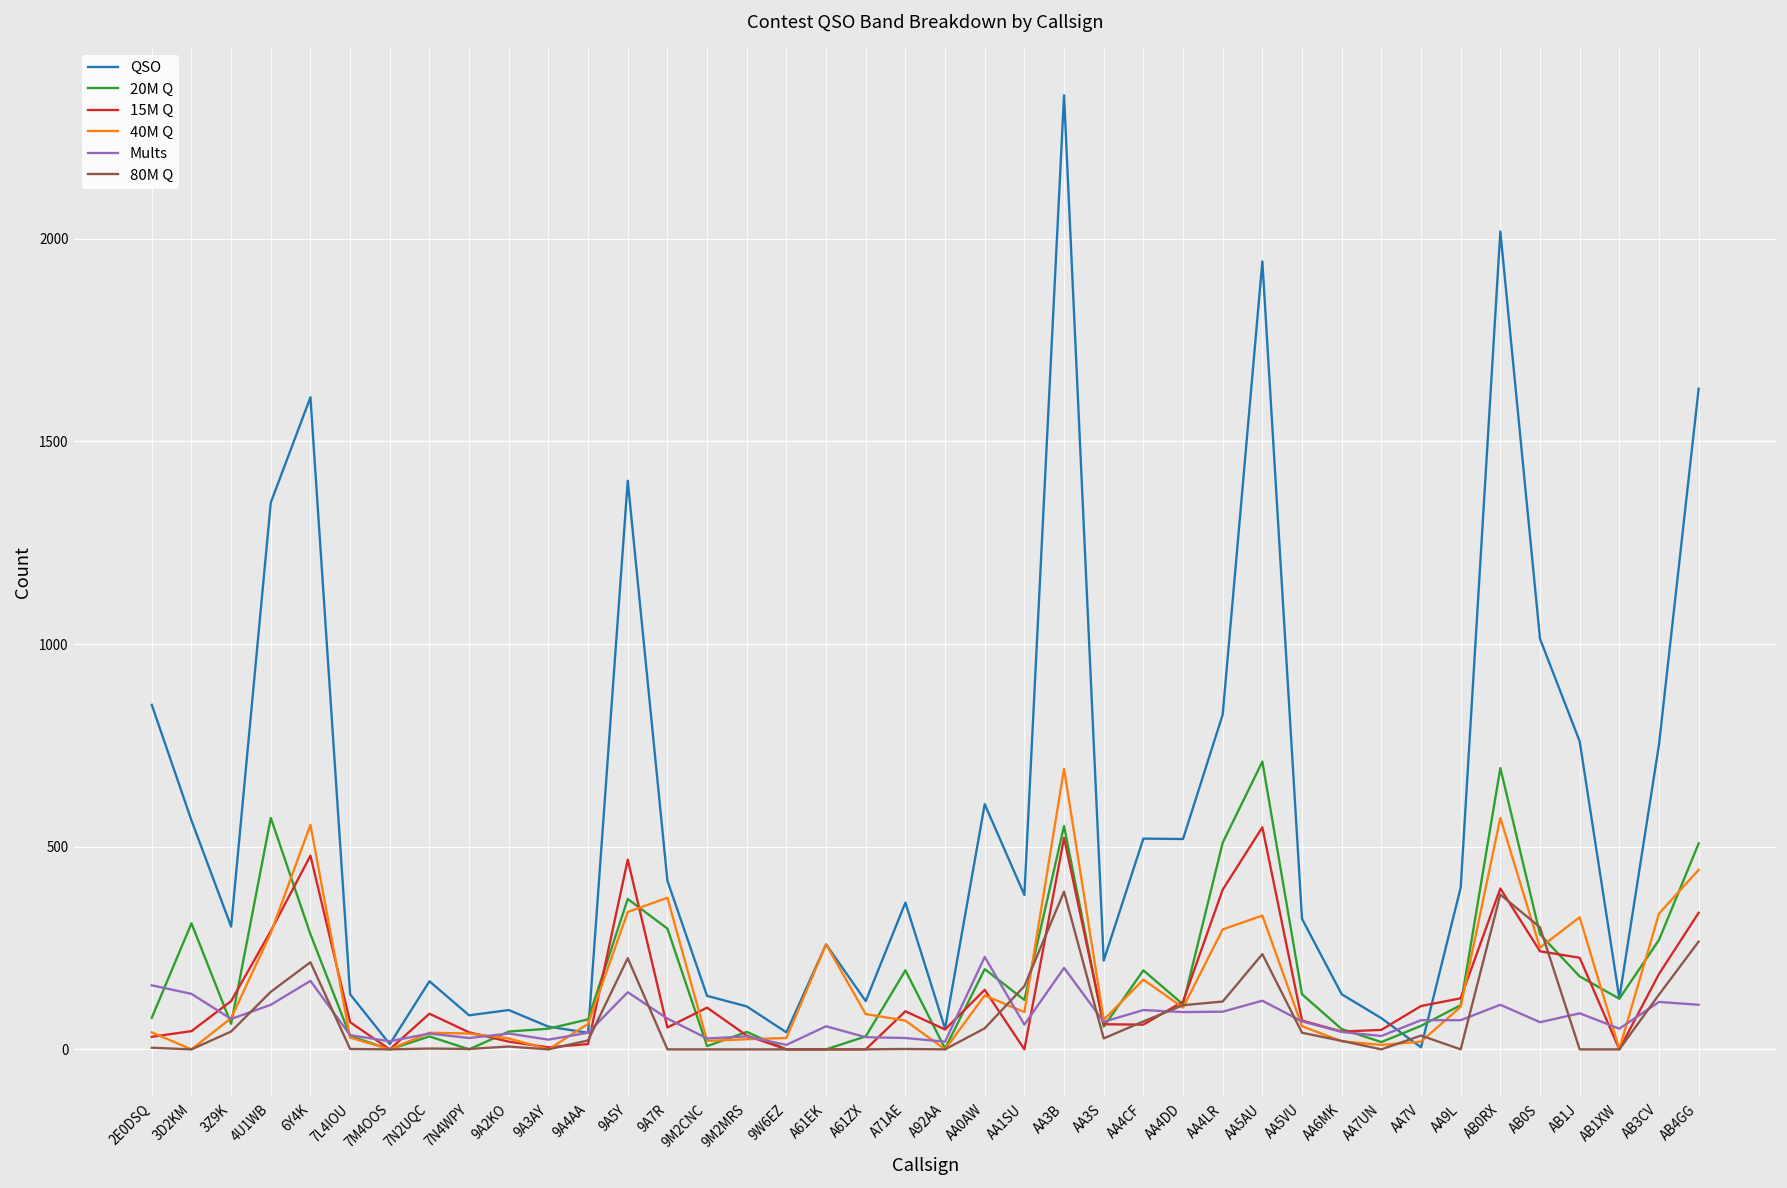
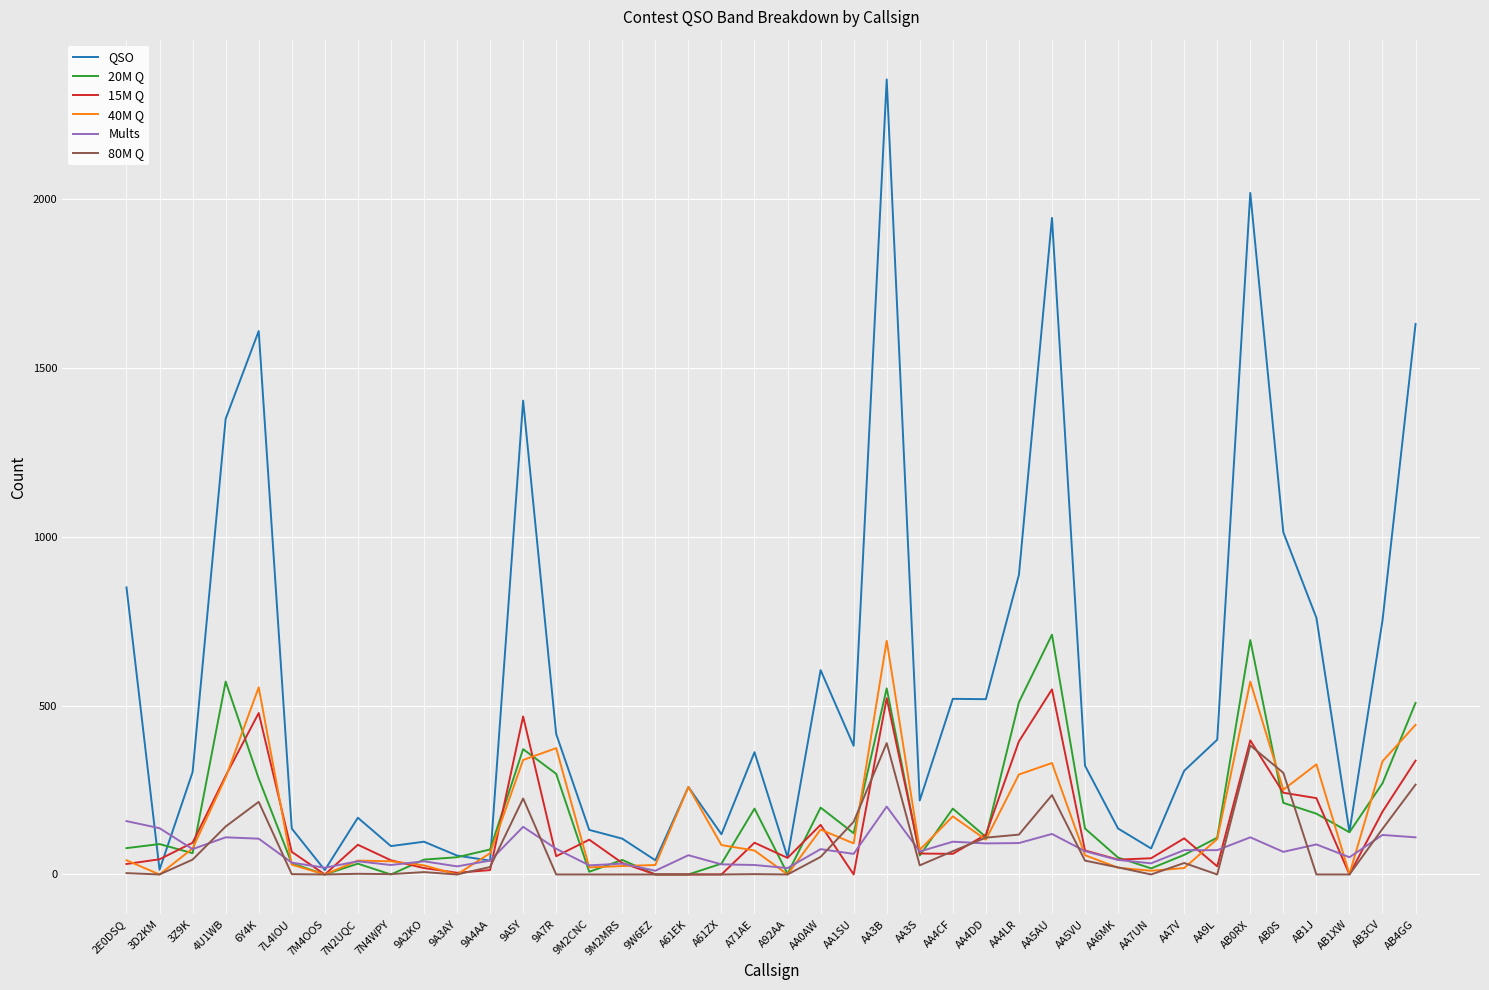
  {
    "QSO": {
      "2E0DSQ": 850,
-     "3D2KM": 570,
+     "3D2KM": 10,
      "3Z9K": 300,
      "4U1WB": 1350,
      "6Y4K": 1610,
      "7L4IOU": 140,
      "7N2UQC": 170,
      "7N4WPY": 80,
      "9A2KO": 100,
      "9A5Y": 1400,
      "9A7R": 420,
      "9M2CNC": 130,
      "9M2MRS": 110,
      "9W6EZ": 40,
      "A61ZX": 120,
      "A71AE": 360,
      "AA0AW": 610,
      "AA1SU": 380,
      "AA3B": 2350,
      "AA3S": 220,
      "AA4CF": 520,
      "AA4DD": 520,
-     "AA4LR": 830,
+     "AA4LR": 890,
      "AA5AU": 1940,
      "AA5VU": 320,
      "AA6MK": 140,
      "AA7UN": 80,
-     "AA7V": 10,
+     "AA7V": 310,
      "AA9L": 400,
      "AB0RX": 2020,
      "AB0S": 1010,
      "AB1J": 760,
      "AB3CV": 750,
      "AB4GG": 1630
    },
    "20M Q": {
      "2E0DSQ": 80,
-     "3D2KM": 310,
+     "3D2KM": 90,
      "3Z9K": 60,
      "4U1WB": 570,
      "6Y4K": 280,
      "9A4AA": 70,
      "9A5Y": 370,
      "9A7R": 300,
      "9M2CNC": 10,
      "9M2MRS": 40,
      "A71AE": 200,
      "AA0AW": 200,
      "AA1SU": 120,
      "AA3B": 550,
      "AA4CF": 200,
      "AA4LR": 510,
      "AA5AU": 710,
      "AA5VU": 140,
      "AA7V": 60,
      "AB0RX": 690,
-     "AB0S": 280,
+     "AB0S": 210,
      "AB1J": 180,
      "AB3CV": 270,
      "AB4GG": 510
    },
    "15M Q": {
      "2E0DSQ": 30,
      "3D2KM": 50,
-     "3Z9K": 120,
+     "3Z9K": 90,
      "6Y4K": 480,
      "7L4IOU": 70,
      "7N2UQC": 90,
      "9A2KO": 20,
      "9A4AA": 10,
      "9A5Y": 470,
      "9A7R": 50,
      "9M2CNC": 100,
      "A71AE": 90,
      "AA0AW": 150,
      "AA1SU": 0,
      "AA3B": 520,
      "AA4CF": 60,
      "AA4LR": 390,
      "AA5AU": 550,
      "AA7UN": 50,
      "AA7V": 110,
-     "AA9L": 130,
+     "AA9L": 20,
      "AB0RX": 400,
      "AB0S": 240,
      "AB1J": 230,
      "AB3CV": 190,
      "AB4GG": 340
    },
    "40M Q": {
      "2E0DSQ": 40,
      "6Y4K": 550,
      "9A2KO": 30,
      "9A4AA": 60,
      "9A5Y": 340,
      "9A7R": 370,
      "9W6EZ": 30,
      "A61ZX": 90,
      "A71AE": 70,
      "AA0AW": 130,
      "AA1SU": 90,
      "AA3B": 690,
      "AA4CF": 170,
      "AA4LR": 300,
      "AA5AU": 330,
      "AA5VU": 60,
      "AA7V": 20,
      "AB0RX": 570,
      "AB0S": 250,
      "AB1J": 330,
      "AB3CV": 340,
      "AB4GG": 440
    },
    "Mults": {
      "2E0DSQ": 160,
      "3D2KM": 140,
      "4U1WB": 110,
-     "6Y4K": 170,
+     "6Y4K": 110,
      "7N4WPY": 30,
      "9A3AY": 20,
      "9A5Y": 140,
      "9A7R": 80,
      "9W6EZ": 10,
      "A61EK": 60,
      "A71AE": 30,
      "A92AA": 20,
-     "AA0AW": 230,
+     "AA0AW": 80,
      "AA1SU": 60,
      "AA3B": 200,
      "AA4CF": 100,
      "AA4DD": 90,
      "AA4LR": 90,
      "AA5AU": 120,
      "AA7UN": 30,
      "AA7V": 70,
      "AA9L": 70,
      "AB0RX": 110,
      "AB0S": 70,
      "AB1J": 90,
      "AB1XW": 50,
      "AB3CV": 120,
      "AB4GG": 110
    },
    "80M Q": {
      "2E0DSQ": 0,
      "3Z9K": 40,
      "4U1WB": 140,
      "6Y4K": 220,
      "7L4IOU": 0,
      "7N2UQC": 0,
      "9A2KO": 10,
      "9A4AA": 20,
      "9A5Y": 230,
      "9A7R": 0,
      "9M2CNC": 0,
      "9M2MRS": 0,
      "A71AE": 0,
      "AA0AW": 50,
      "AA1SU": 160,
      "AA3B": 390,
      "AA3S": 30,
      "AA4CF": 70,
      "AA4LR": 120,
      "AA5AU": 240,
      "AA5VU": 40,
      "AA7UN": 0,
      "AA7V": 30,
      "AA9L": 0,
      "AB0RX": 380,
      "AB0S": 300,
      "AB1J": 0,
      "AB3CV": 140,
      "AB4GG": 270
    }
  }
